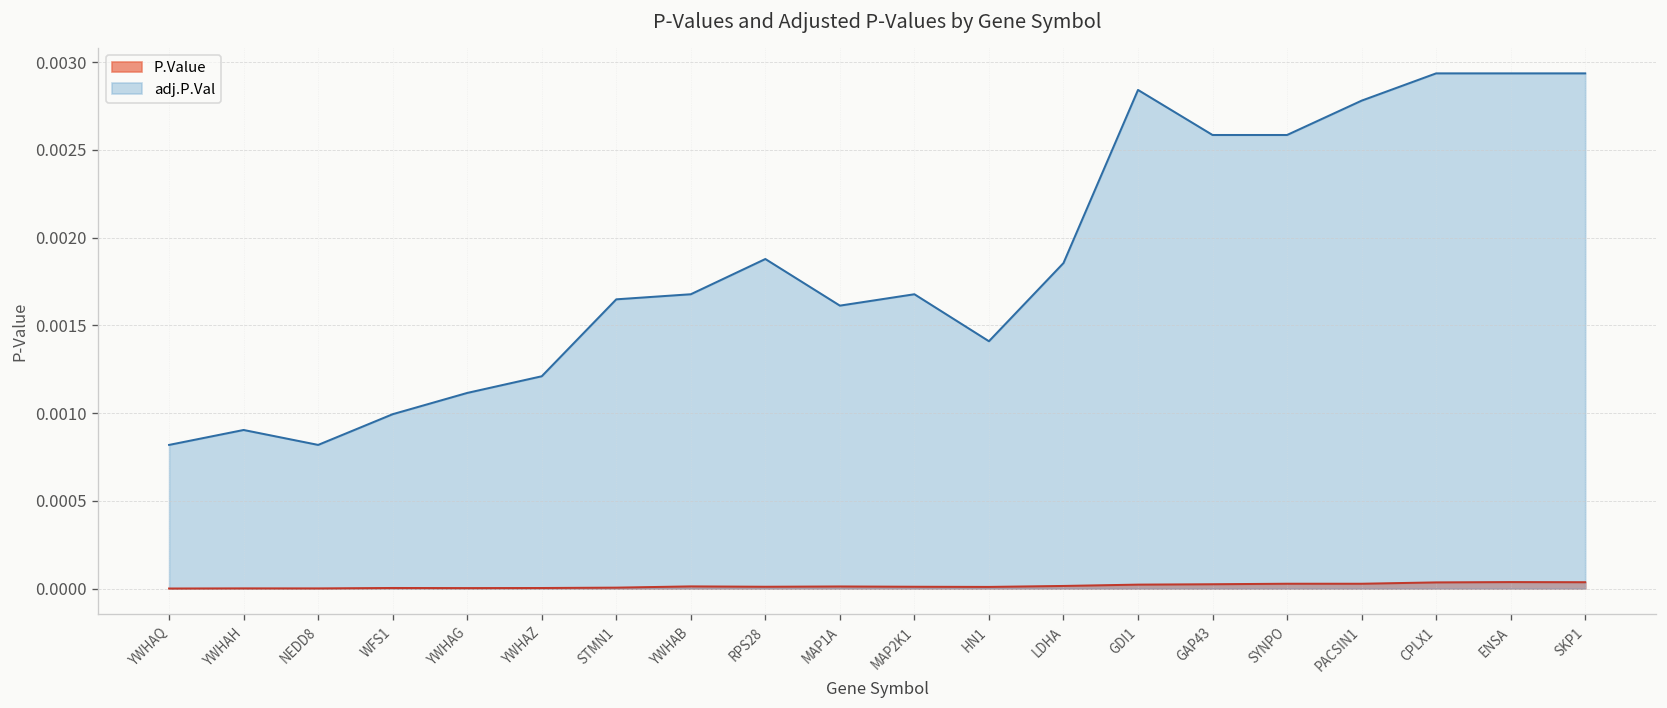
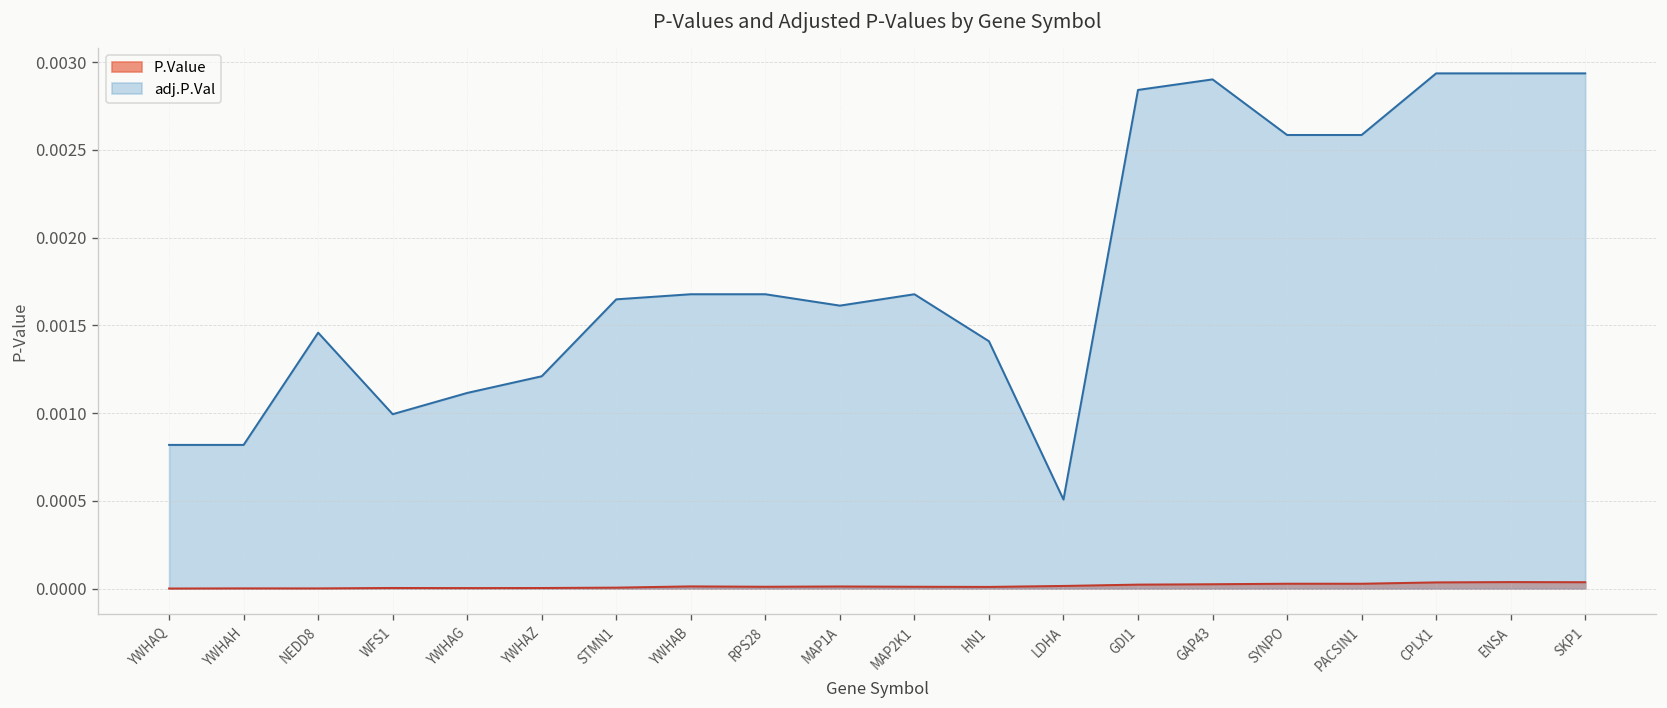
  {
    "P.Value": {
      "YWHAQ": 0.00000,
      "YWHAH": 0.00000,
      "NEDD8": 0.00000,
      "WFS1": 0.00000,
      "YWHAG": 0.00000,
      "YWHAZ": 0.00000,
      "STMN1": 0.00001,
      "YWHAB": 0.00001,
      "RPS28": 0.00001,
      "MAP1A": 0.00001,
      "MAP2K1": 0.00001,
      "HN1": 0.00001,
      "LDHA": 0.00002,
      "GDI1": 0.00002,
      "GAP43": 0.00003,
      "SYNPO": 0.00003,
      "PACSIN1": 0.00003,
      "CPLX1": 0.00004,
      "ENSA": 0.00004,
      "SKP1": 0.00004
    },
    "adj.P.Val": {
      "YWHAQ": 0.00082,
-     "YWHAH": 0.00090,
-     "NEDD8": 0.00082,
+     "YWHAH": 0.00082,
+     "NEDD8": 0.00146,
      "WFS1": 0.00099,
      "YWHAG": 0.00111,
      "YWHAZ": 0.00121,
      "STMN1": 0.00165,
      "YWHAB": 0.00168,
-     "RPS28": 0.00188,
+     "RPS28": 0.00168,
      "MAP1A": 0.00161,
      "MAP2K1": 0.00168,
      "HN1": 0.00141,
-     "LDHA": 0.00185,
+     "LDHA": 0.00051,
      "GDI1": 0.00284,
-     "GAP43": 0.00258,
+     "GAP43": 0.00290,
      "SYNPO": 0.00258,
-     "PACSIN1": 0.00278,
+     "PACSIN1": 0.00258,
      "CPLX1": 0.00294,
      "ENSA": 0.00294,
      "SKP1": 0.00294
    }
  }
